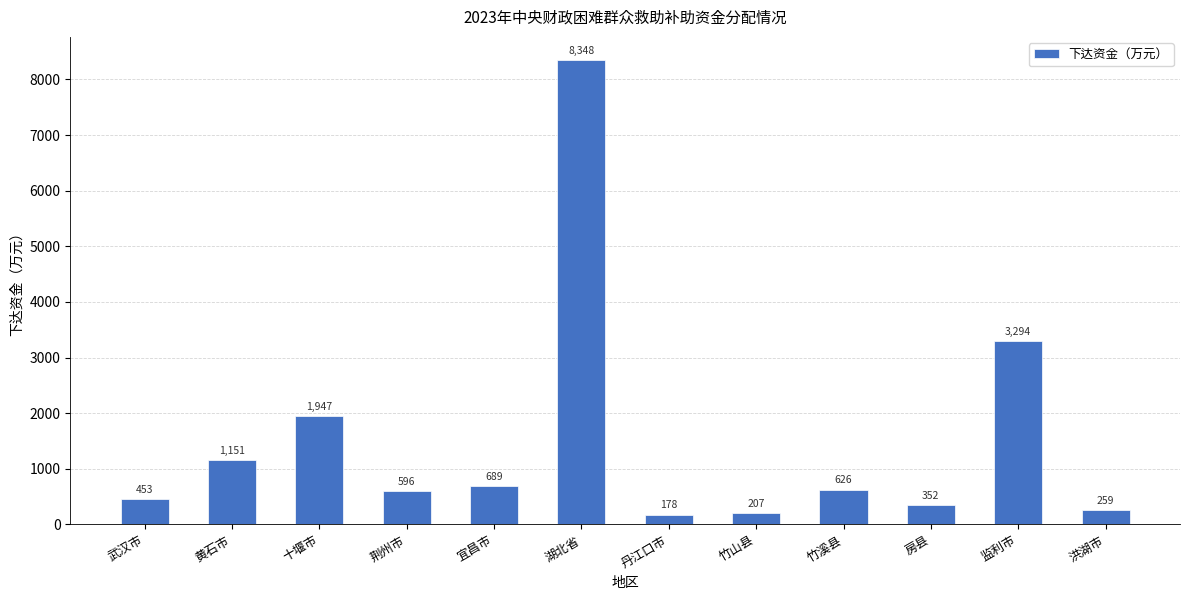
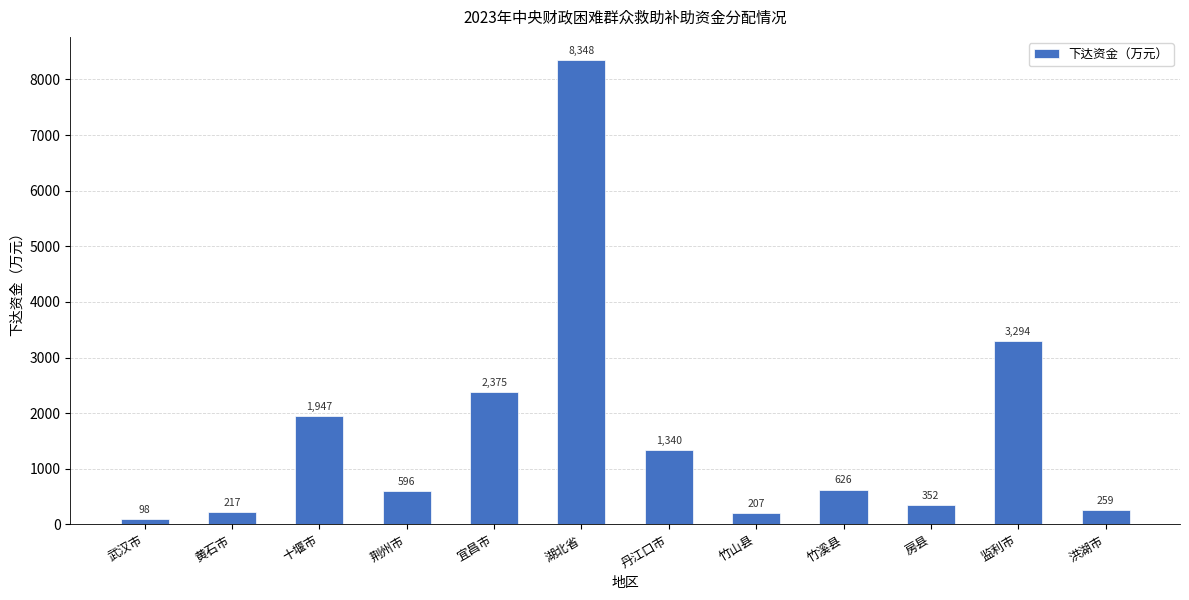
  {
-   "武汉市": "453",
-   "黄石市": "1,151",
+   "武汉市": "98",
+   "黄石市": "217",
    "十堰市": "1,947",
    "荆州市": "596",
-   "宜昌市": "689",
+   "宜昌市": "2,375",
    "湖北省": "8,348",
-   "丹江口市": "178",
+   "丹江口市": "1,340",
    "竹山县": "207",
    "竹溪县": "626",
    "房县": "352",
    "监利市": "3,294",
    "洪湖市": "259"
  }
